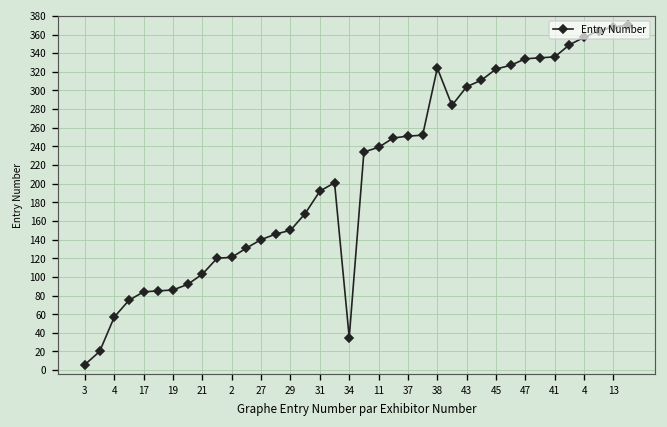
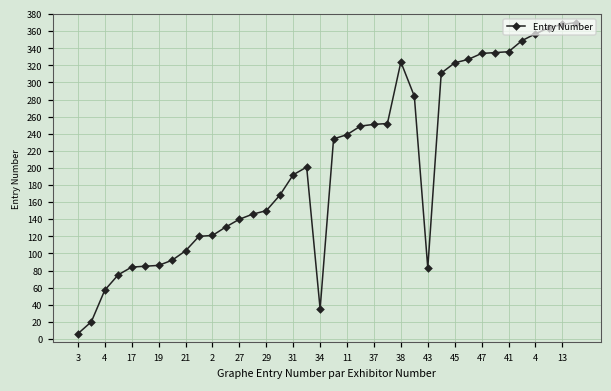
  {
    "2": 120,
    "34": 40,
    "38": 320,
-   "43": 300,
+   "43": 80,
    "45": 320,
    "47": 330,
    "41": 340
  }
